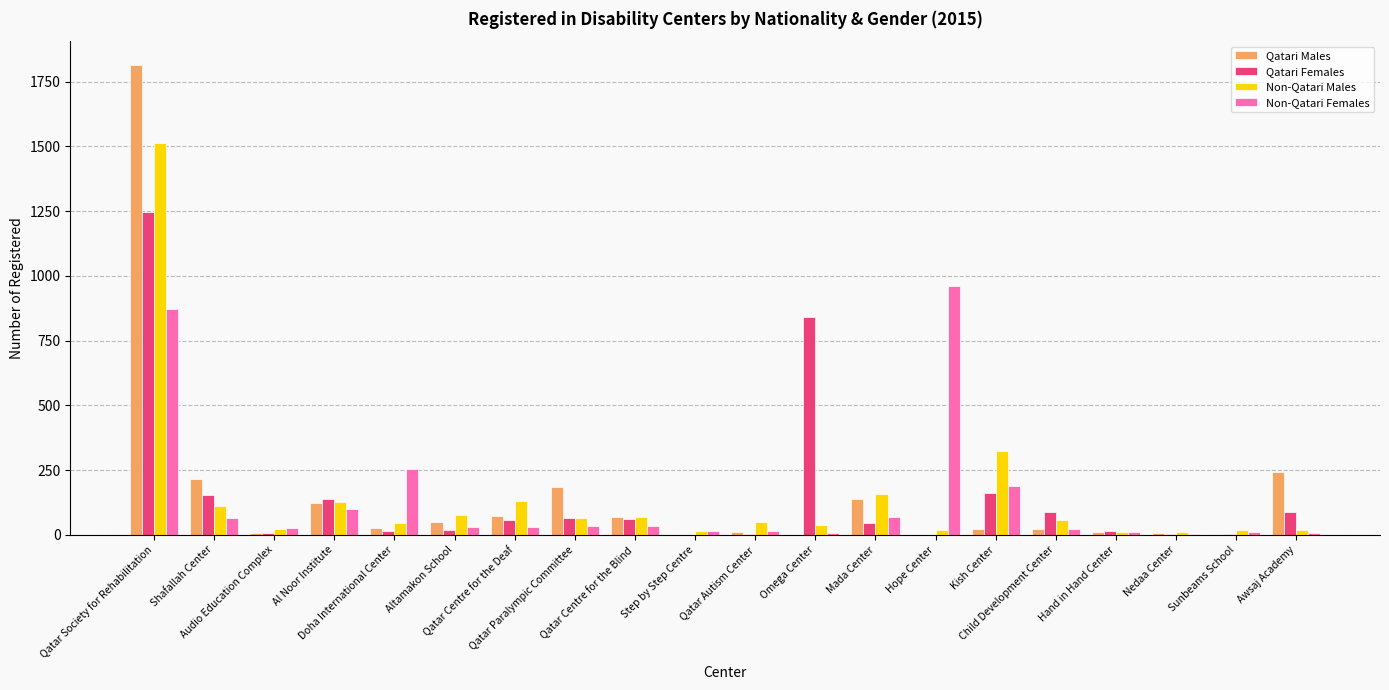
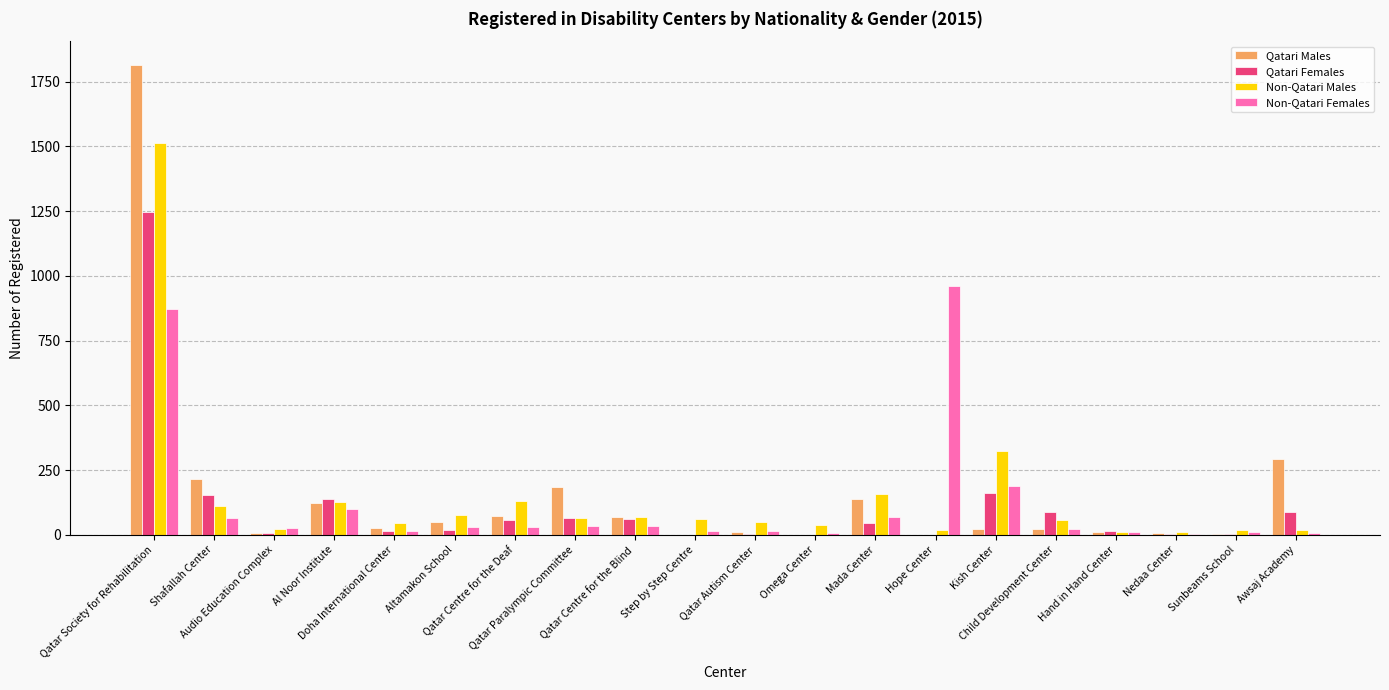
  {
    "Qatari Males": {
      "Qatar Society for Rehabilitation": 1820,
      "Shafallah Center": 210,
      "Al Noor Institute": 120,
      "Doha International Center": 30,
      "Altamakon School": 50,
      "Qatar Centre for the Deaf": 70,
      "Qatar Paralympic Committee": 190,
      "Qatar Centre for the Blind": 70,
      "Step by Step Centre": 0,
      "Omega Center": 0,
      "Mada Center": 140,
      "Hope Center": 0,
      "Kish Center": 20,
      "Child Development Center": 20,
      "Hand in Hand Center": 10,
-     "Awsaj Academy": 240
+     "Awsaj Academy": 290
    },
    "Qatari Females": {
      "Qatar Society for Rehabilitation": 1250,
      "Shafallah Center": 160,
      "Al Noor Institute": 140,
      "Doha International Center": 10,
      "Altamakon School": 20,
      "Qatar Centre for the Deaf": 60,
      "Qatar Paralympic Committee": 60,
      "Qatar Centre for the Blind": 60,
      "Step by Step Centre": 0,
-     "Omega Center": 840,
+     "Omega Center": 0,
      "Mada Center": 50,
      "Hope Center": 0,
      "Kish Center": 160,
      "Child Development Center": 90,
      "Hand in Hand Center": 10,
      "Awsaj Academy": 90
    },
    "Non-Qatari Males": {
      "Qatar Society for Rehabilitation": 1520,
      "Shafallah Center": 110,
      "Audio Education Complex": 20,
      "Al Noor Institute": 130,
      "Doha International Center": 50,
      "Altamakon School": 80,
      "Qatar Centre for the Deaf": 130,
      "Qatar Paralympic Committee": 70,
      "Qatar Centre for the Blind": 70,
-     "Step by Step Centre": 20,
+     "Step by Step Centre": 60,
      "Qatar Autism Center": 50,
      "Omega Center": 40,
      "Mada Center": 160,
      "Hope Center": 20,
      "Kish Center": 320,
      "Child Development Center": 60,
      "Hand in Hand Center": 10,
      "Nedaa Center": 10,
      "Sunbeams School": 20,
      "Awsaj Academy": 20
    },
    "Non-Qatari Females": {
      "Qatar Society for Rehabilitation": 870,
      "Shafallah Center": 70,
      "Audio Education Complex": 30,
      "Al Noor Institute": 100,
-     "Doha International Center": 260,
+     "Doha International Center": 20,
      "Altamakon School": 30,
      "Qatar Centre for the Deaf": 30,
      "Qatar Paralympic Committee": 30,
      "Qatar Centre for the Blind": 40,
      "Step by Step Centre": 10,
      "Qatar Autism Center": 20,
      "Mada Center": 70,
      "Hope Center": 960,
      "Kish Center": 190,
      "Child Development Center": 20,
      "Hand in Hand Center": 10
    }
  }
